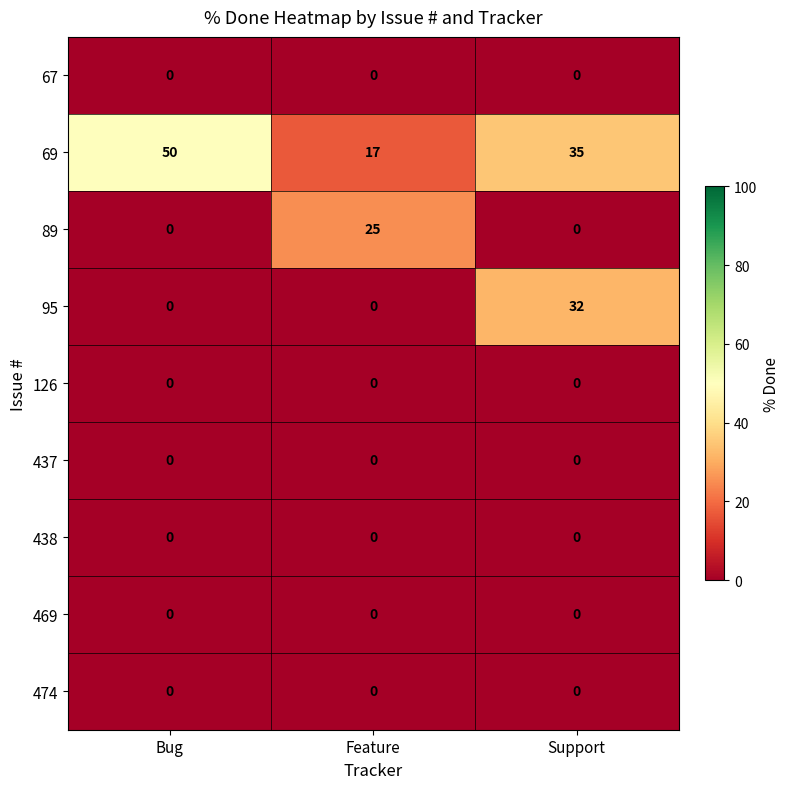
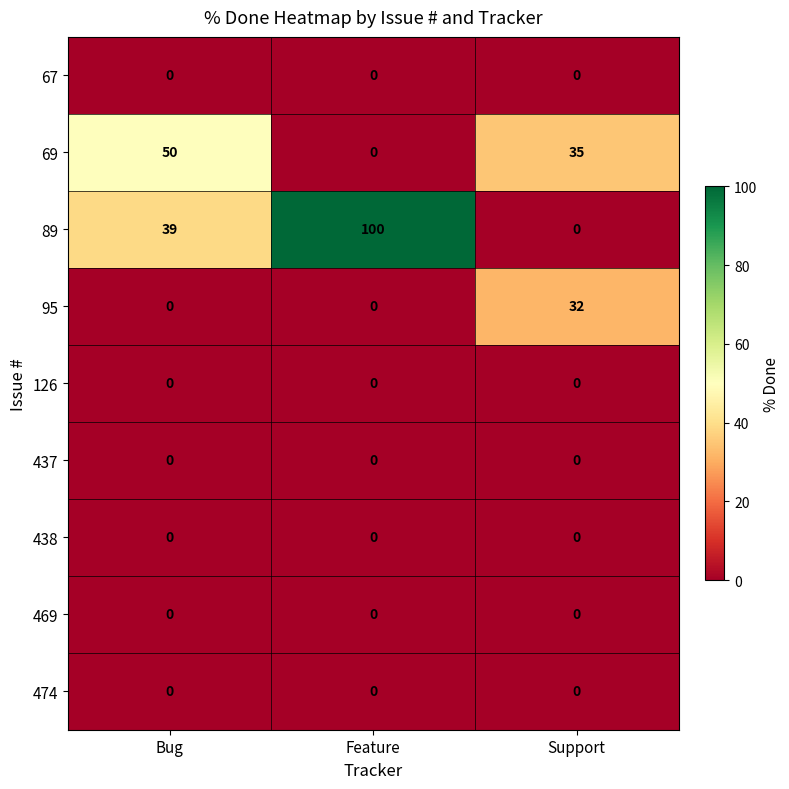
  {
    "67": {
      "Bug": 0,
      "Feature": 0,
      "Support": 0
    },
    "69": {
      "Bug": 50,
-     "Feature": 17,
+     "Feature": 0,
      "Support": 35
    },
    "89": {
-     "Bug": 0,
-     "Feature": 25,
+     "Bug": 39,
+     "Feature": 100,
      "Support": 0
    },
    "95": {
      "Bug": 0,
      "Feature": 0,
      "Support": 32
    },
    "126": {
      "Bug": 0,
      "Feature": 0,
      "Support": 0
    },
    "437": {
      "Bug": 0,
      "Feature": 0,
      "Support": 0
    },
    "438": {
      "Bug": 0,
      "Feature": 0,
      "Support": 0
    },
    "469": {
      "Bug": 0,
      "Feature": 0,
      "Support": 0
    },
    "474": {
      "Bug": 0,
      "Feature": 0,
      "Support": 0
    }
  }
